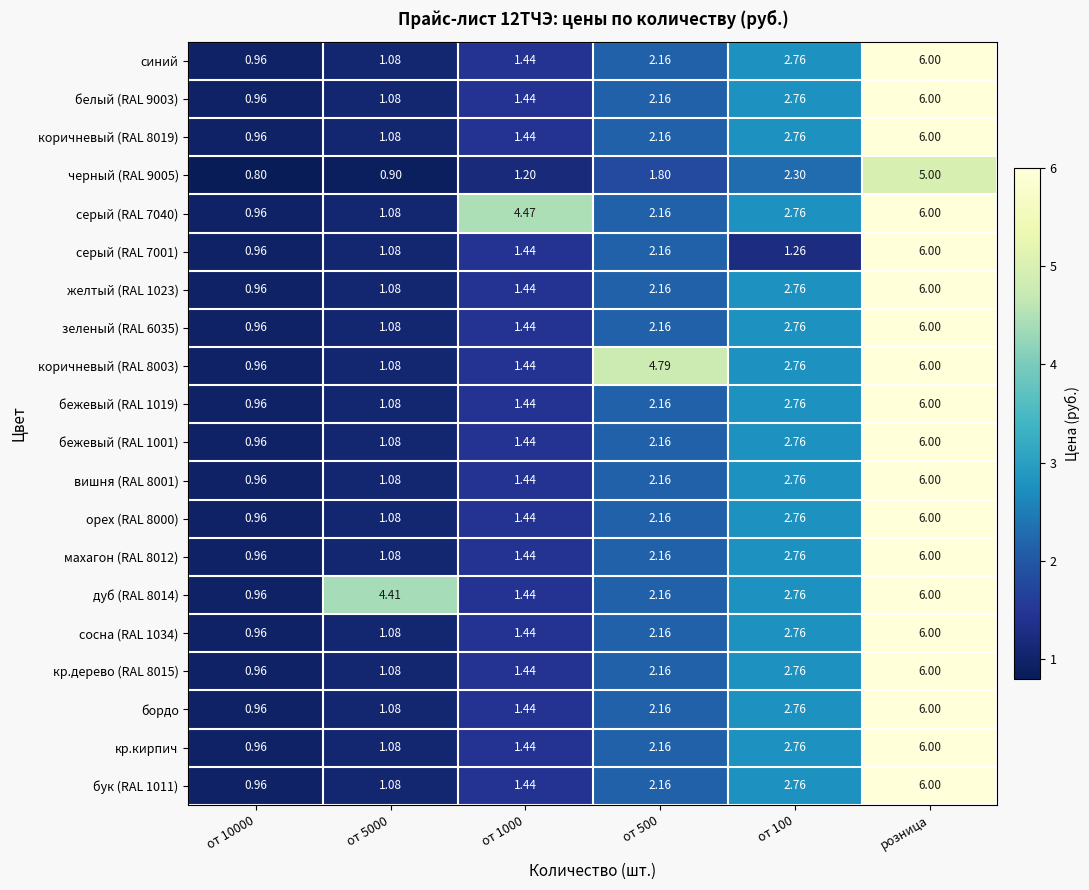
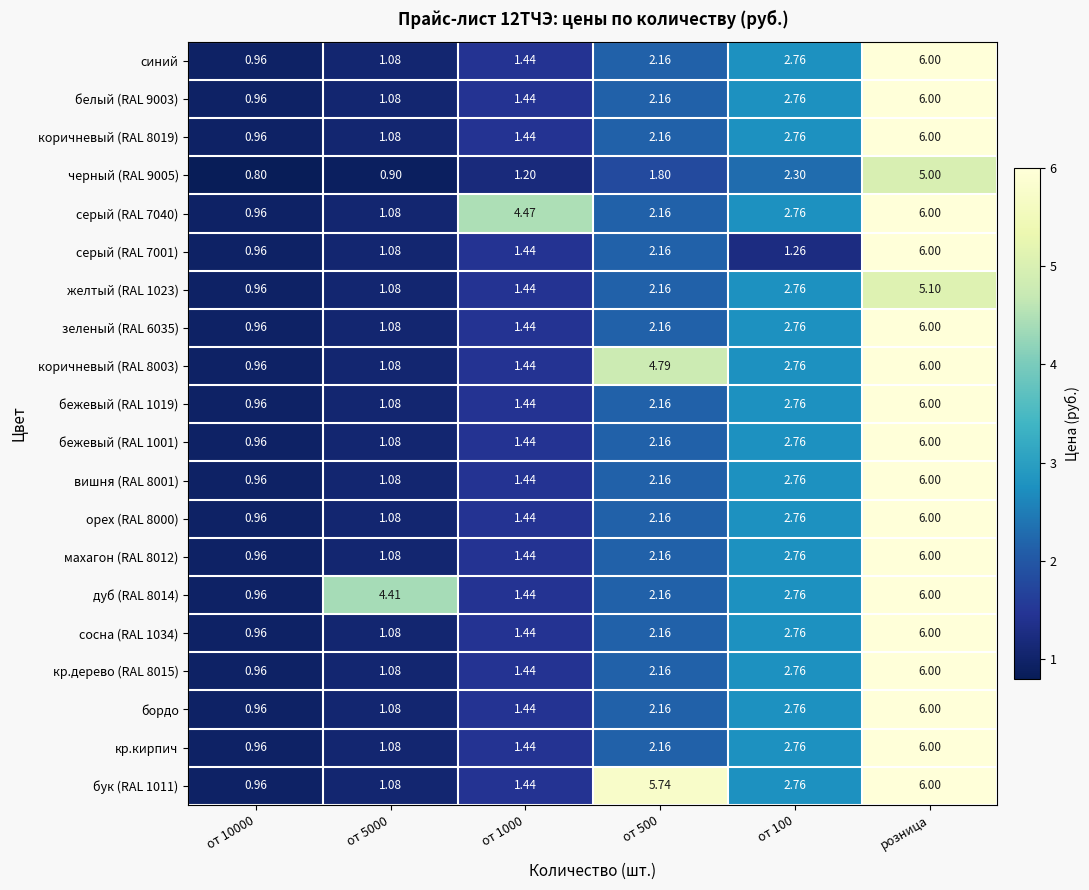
  {
    "синий": {
      "от 10000": 0.96,
      "от 5000": 1.08,
      "от 1000": 1.44,
      "от 500": 2.16,
      "от 100": 2.76,
      "розница": 6.00
    },
    "белый (RAL 9003)": {
      "от 10000": 0.96,
      "от 5000": 1.08,
      "от 1000": 1.44,
      "от 500": 2.16,
      "от 100": 2.76,
      "розница": 6.00
    },
    "коричневый (RAL 8019)": {
      "от 10000": 0.96,
      "от 5000": 1.08,
      "от 1000": 1.44,
      "от 500": 2.16,
      "от 100": 2.76,
      "розница": 6.00
    },
    "черный (RAL 9005)": {
      "от 10000": 0.80,
      "от 5000": 0.90,
      "от 1000": 1.20,
      "от 500": 1.80,
      "от 100": 2.30,
      "розница": 5.00
    },
    "серый (RAL 7040)": {
      "от 10000": 0.96,
      "от 5000": 1.08,
      "от 1000": 4.47,
      "от 500": 2.16,
      "от 100": 2.76,
      "розница": 6.00
    },
    "серый (RAL 7001)": {
      "от 10000": 0.96,
      "от 5000": 1.08,
      "от 1000": 1.44,
      "от 500": 2.16,
      "от 100": 1.26,
      "розница": 6.00
    },
    "желтый (RAL 1023)": {
      "от 10000": 0.96,
      "от 5000": 1.08,
      "от 1000": 1.44,
      "от 500": 2.16,
      "от 100": 2.76,
-     "розница": 6.00
+     "розница": 5.10
    },
    "зеленый (RAL 6035)": {
      "от 10000": 0.96,
      "от 5000": 1.08,
      "от 1000": 1.44,
      "от 500": 2.16,
      "от 100": 2.76,
      "розница": 6.00
    },
    "коричневый (RAL 8003)": {
      "от 10000": 0.96,
      "от 5000": 1.08,
      "от 1000": 1.44,
      "от 500": 4.79,
      "от 100": 2.76,
      "розница": 6.00
    },
    "бежевый (RAL 1019)": {
      "от 10000": 0.96,
      "от 5000": 1.08,
      "от 1000": 1.44,
      "от 500": 2.16,
      "от 100": 2.76,
      "розница": 6.00
    },
    "бежевый (RAL 1001)": {
      "от 10000": 0.96,
      "от 5000": 1.08,
      "от 1000": 1.44,
      "от 500": 2.16,
      "от 100": 2.76,
      "розница": 6.00
    },
    "вишня (RAL 8001)": {
      "от 10000": 0.96,
      "от 5000": 1.08,
      "от 1000": 1.44,
      "от 500": 2.16,
      "от 100": 2.76,
      "розница": 6.00
    },
    "орех (RAL 8000)": {
      "от 10000": 0.96,
      "от 5000": 1.08,
      "от 1000": 1.44,
      "от 500": 2.16,
      "от 100": 2.76,
      "розница": 6.00
    },
    "махагон (RAL 8012)": {
      "от 10000": 0.96,
      "от 5000": 1.08,
      "от 1000": 1.44,
      "от 500": 2.16,
      "от 100": 2.76,
      "розница": 6.00
    },
    "дуб (RAL 8014)": {
      "от 10000": 0.96,
      "от 5000": 4.41,
      "от 1000": 1.44,
      "от 500": 2.16,
      "от 100": 2.76,
      "розница": 6.00
    },
    "сосна (RAL 1034)": {
      "от 10000": 0.96,
      "от 5000": 1.08,
      "от 1000": 1.44,
      "от 500": 2.16,
      "от 100": 2.76,
      "розница": 6.00
    },
    "кр.дерево (RAL 8015)": {
      "от 10000": 0.96,
      "от 5000": 1.08,
      "от 1000": 1.44,
      "от 500": 2.16,
      "от 100": 2.76,
      "розница": 6.00
    },
    "бордо": {
      "от 10000": 0.96,
      "от 5000": 1.08,
      "от 1000": 1.44,
      "от 500": 2.16,
      "от 100": 2.76,
      "розница": 6.00
    },
    "кр.кирпич": {
      "от 10000": 0.96,
      "от 5000": 1.08,
      "от 1000": 1.44,
      "от 500": 2.16,
      "от 100": 2.76,
      "розница": 6.00
    },
    "бук (RAL 1011)": {
      "от 10000": 0.96,
      "от 5000": 1.08,
      "от 1000": 1.44,
-     "от 500": 2.16,
+     "от 500": 5.74,
      "от 100": 2.76,
      "розница": 6.00
    }
  }
